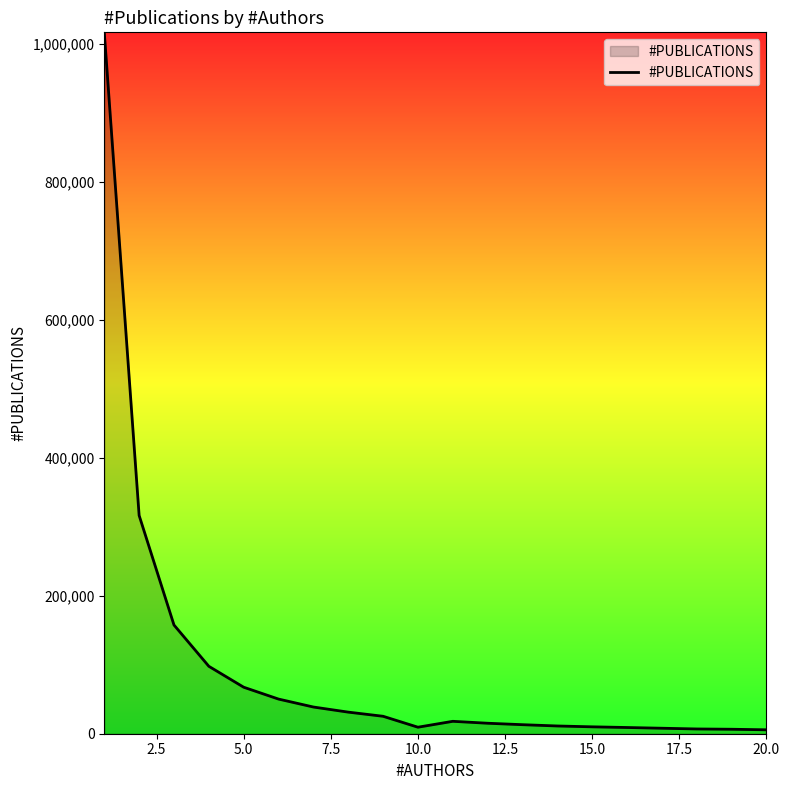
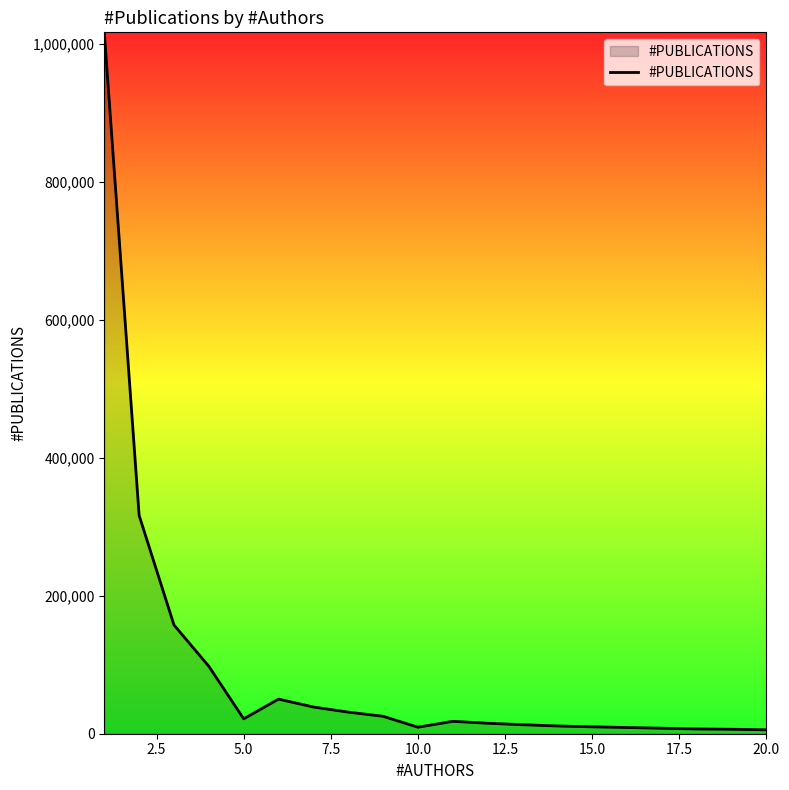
  {
-   "5.0": "70,000",
+   "5.0": "20,000",
    "10.0": "10,000",
    "15.0": "10,000",
    "20.0": "10,000"
  }
